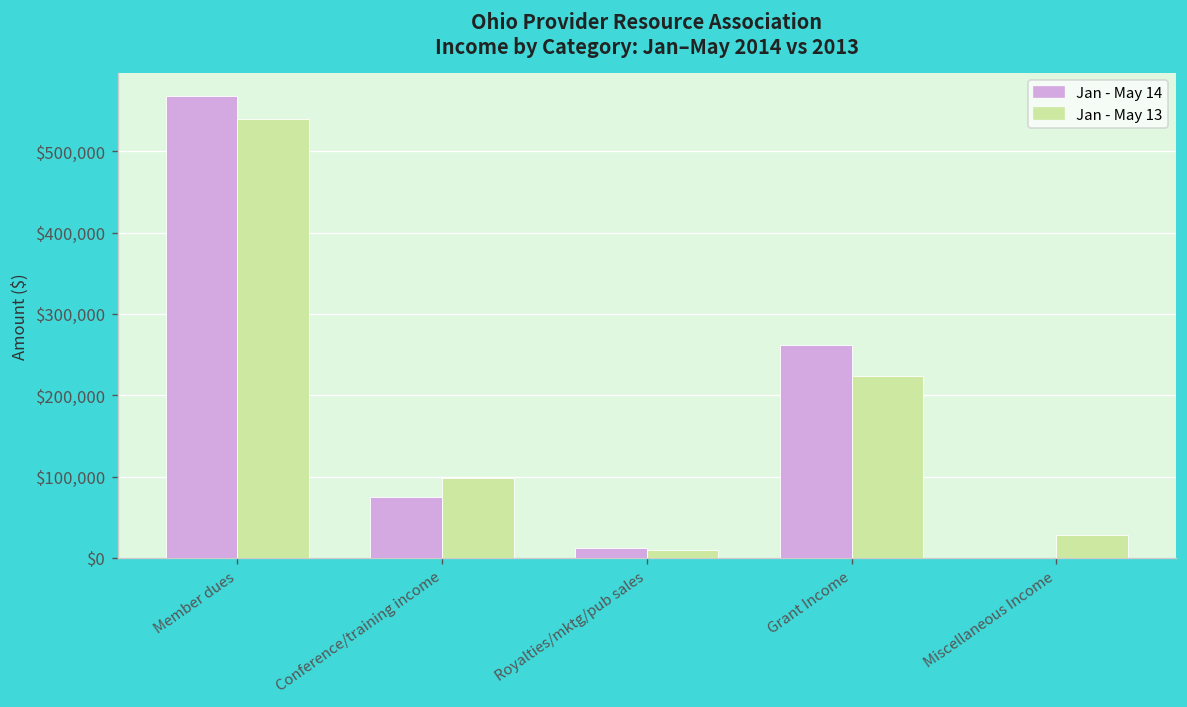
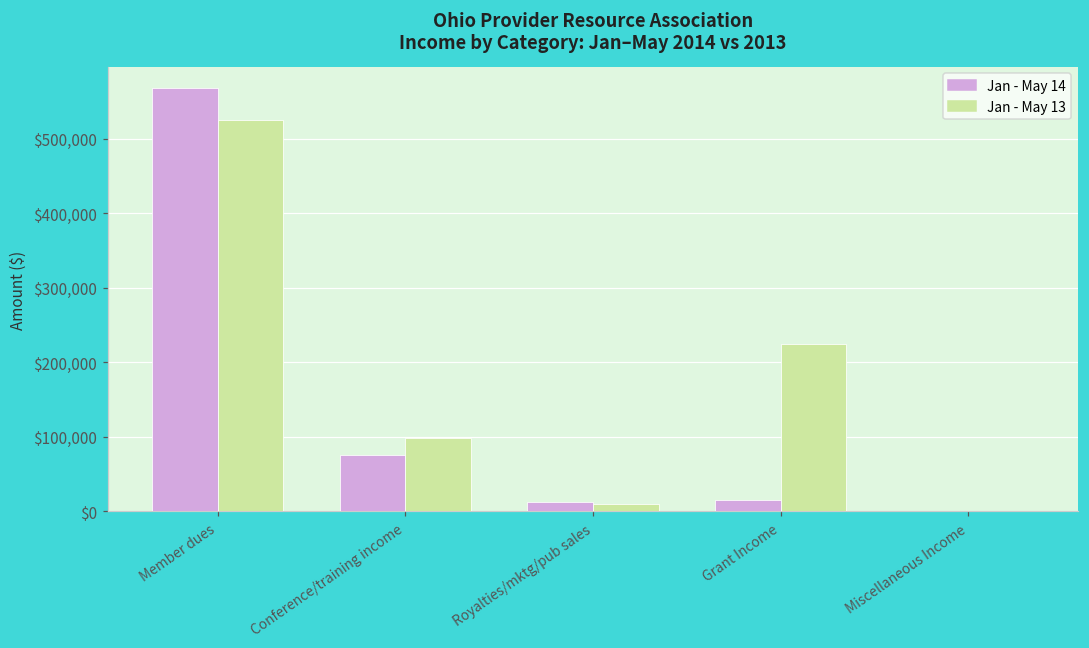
  {
    "Jan - May 14": {
      "Member dues": "$570,000",
      "Conference/training income": "$80,000",
      "Royalties/mktg/pub sales": "$10,000",
-     "Grant Income": "$260,000",
+     "Grant Income": "$10,000",
      "Miscellaneous Income": "$0"
    },
    "Jan - May 13": {
-     "Member dues": "$540,000",
+     "Member dues": "$520,000",
      "Conference/training income": "$100,000",
      "Royalties/mktg/pub sales": "$10,000",
      "Grant Income": "$220,000",
-     "Miscellaneous Income": "$30,000"
+     "Miscellaneous Income": "$0"
    }
  }
